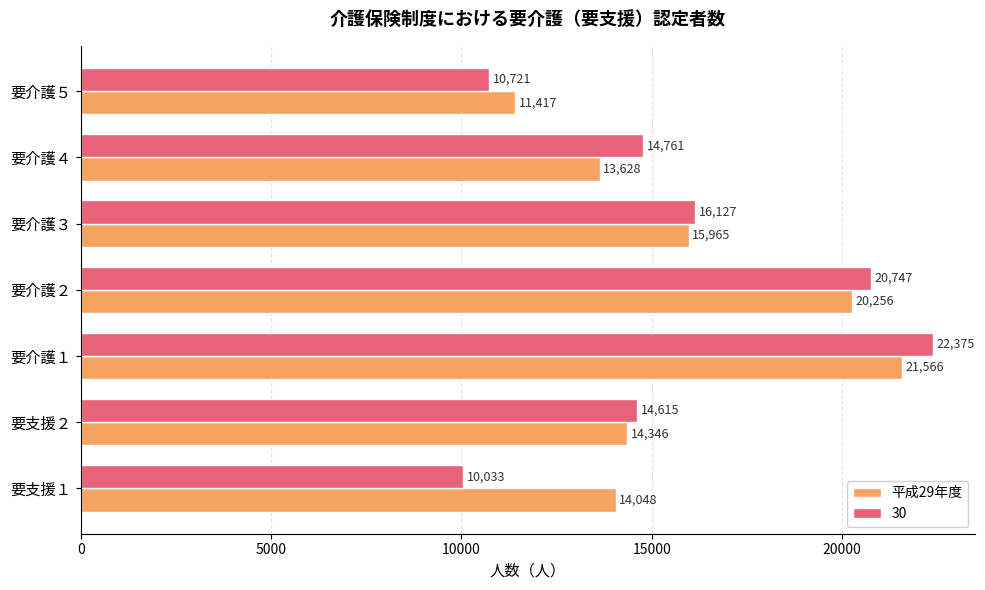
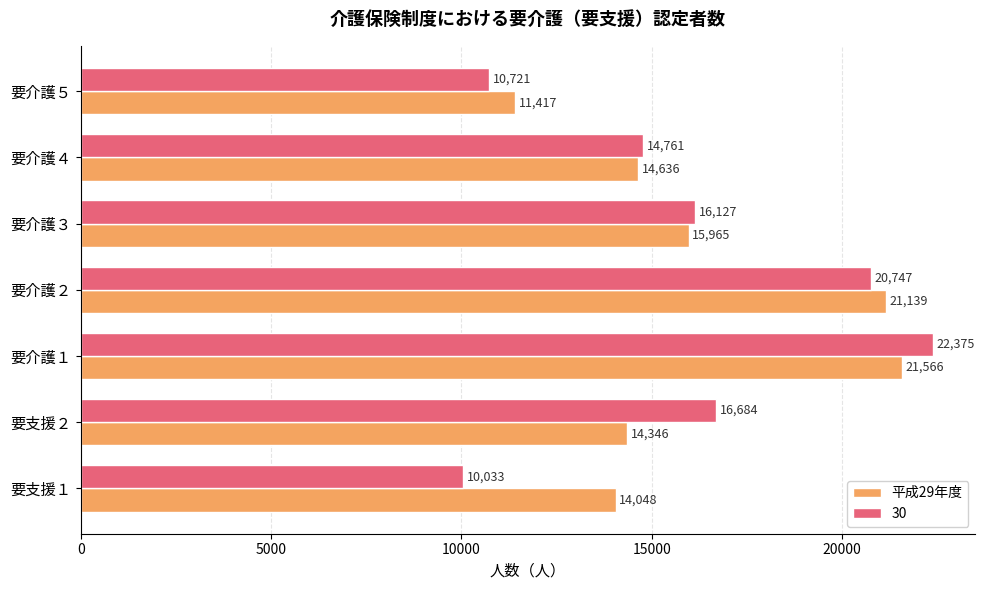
  {
    "平成29年度": {
      "要介護５": "11,417",
-     "要介護４": "13,628",
+     "要介護４": "14,636",
      "要介護３": "15,965",
-     "要介護２": "20,256",
+     "要介護２": "21,139",
      "要介護１": "21,566",
      "要支援２": "14,346",
      "要支援１": "14,048"
    },
    "30": {
      "要介護５": "10,721",
      "要介護４": "14,761",
      "要介護３": "16,127",
      "要介護２": "20,747",
      "要介護１": "22,375",
-     "要支援２": "14,615",
+     "要支援２": "16,684",
      "要支援１": "10,033"
    }
  }
